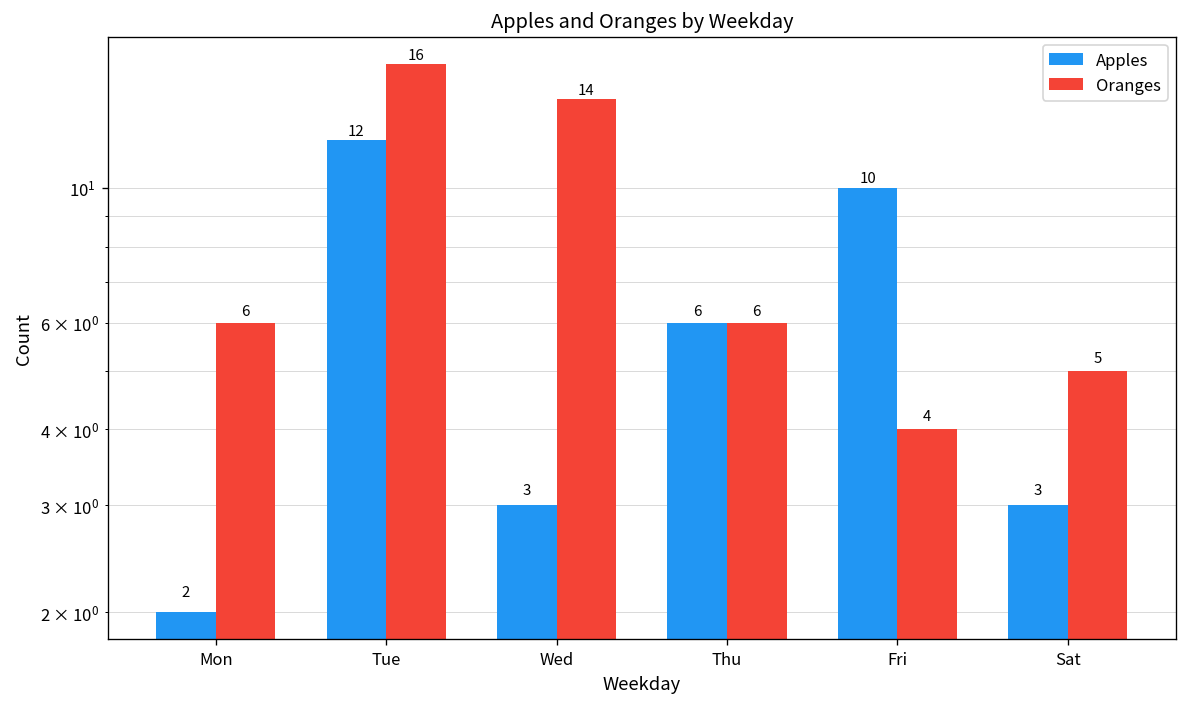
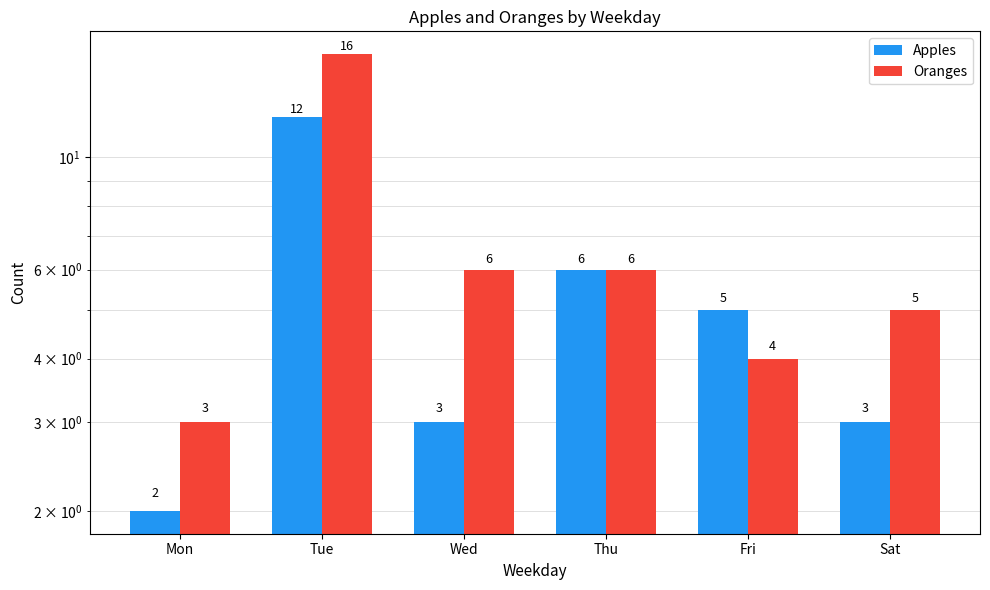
  {
    "Apples": {
      "Mon": 2,
      "Tue": 12,
      "Wed": 3,
      "Thu": 6,
-     "Fri": 10,
+     "Fri": 5,
      "Sat": 3
    },
    "Oranges": {
-     "Mon": 6,
+     "Mon": 3,
      "Tue": 16,
-     "Wed": 14,
+     "Wed": 6,
      "Thu": 6,
      "Fri": 4,
      "Sat": 5
    }
  }
